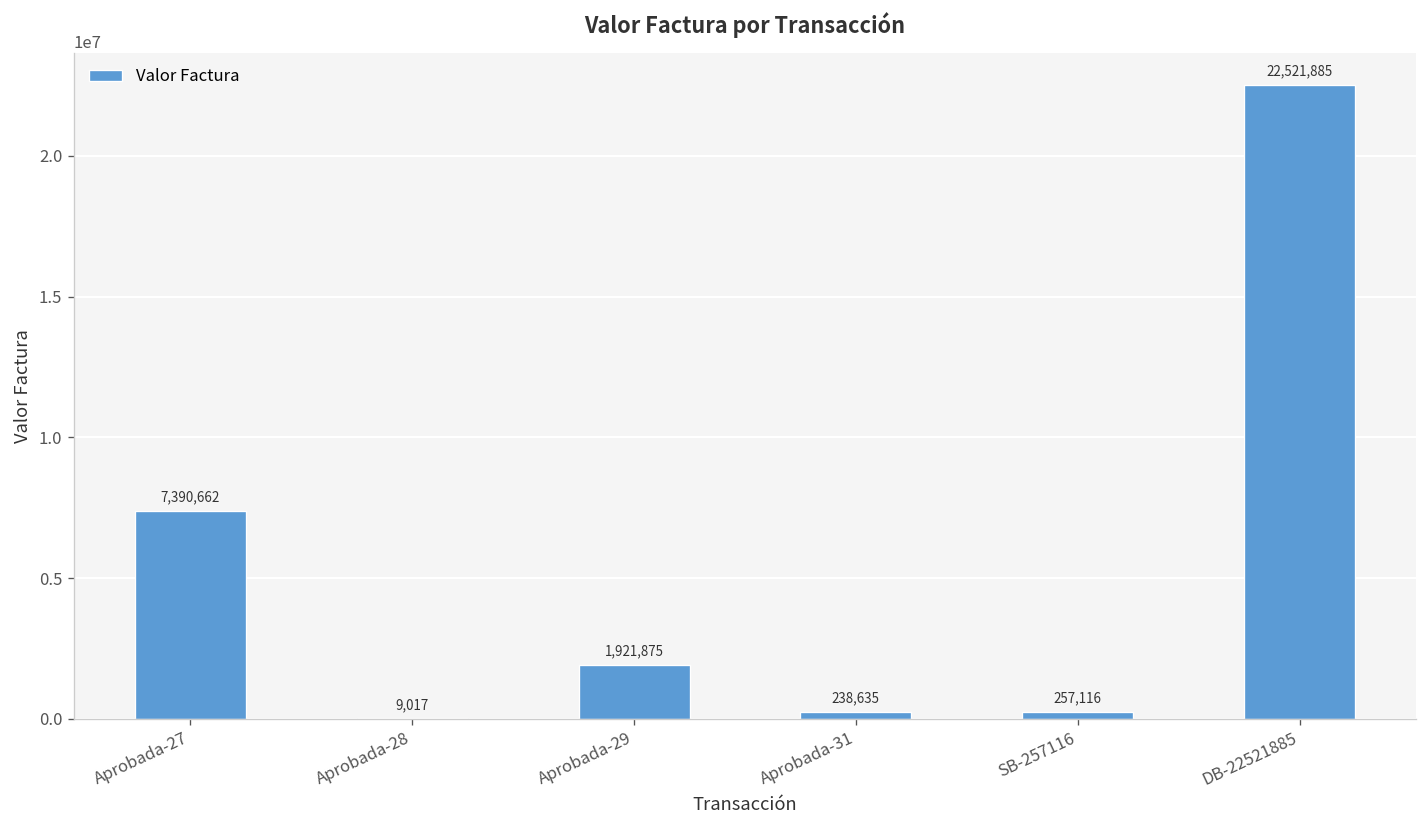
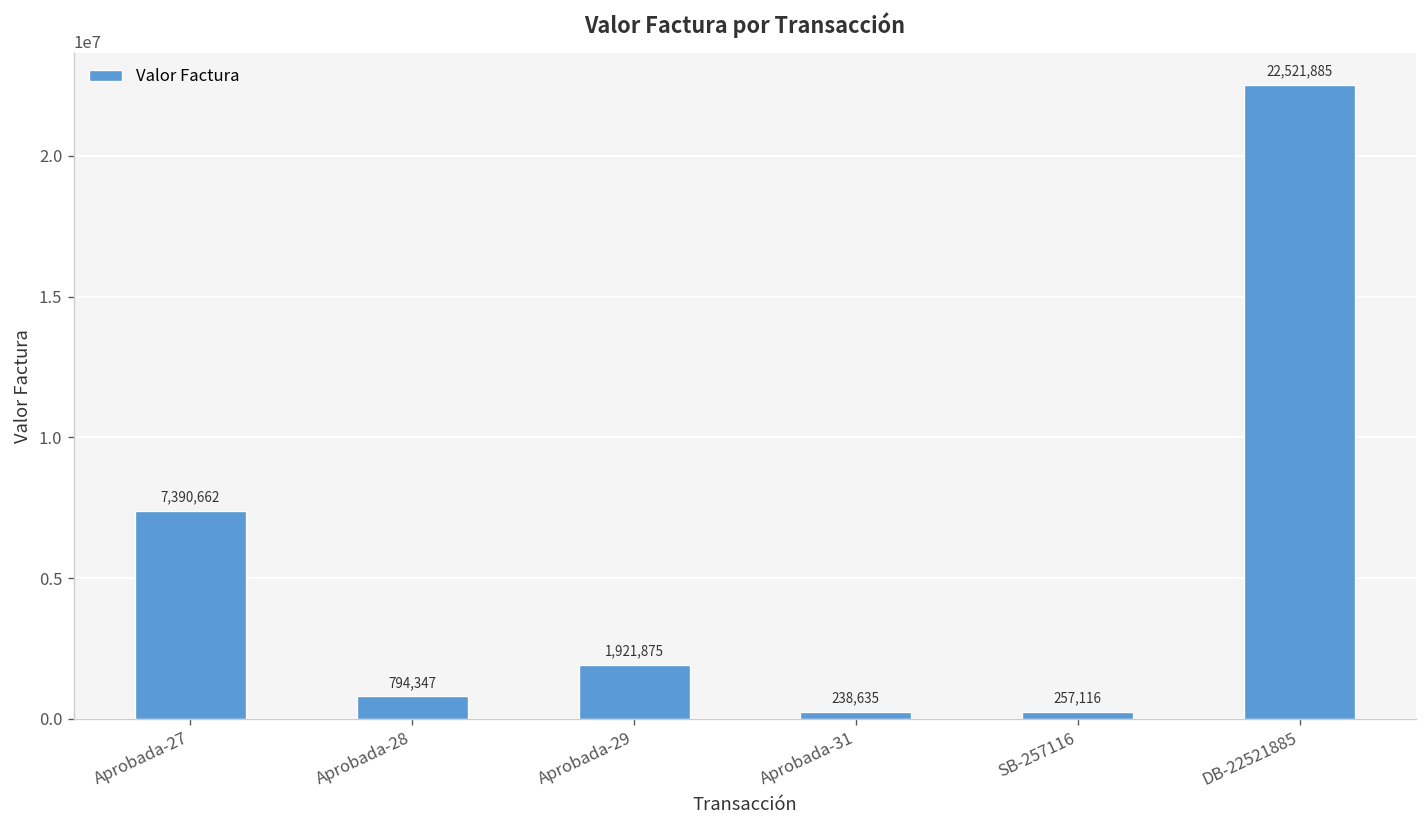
  {
    "Aprobada-27": "7,390,662",
-   "Aprobada-28": "9,017",
+   "Aprobada-28": "794,347",
    "Aprobada-29": "1,921,875",
    "Aprobada-31": "238,635",
    "SB-257116": "257,116",
    "DB-22521885": "22,521,885"
  }
